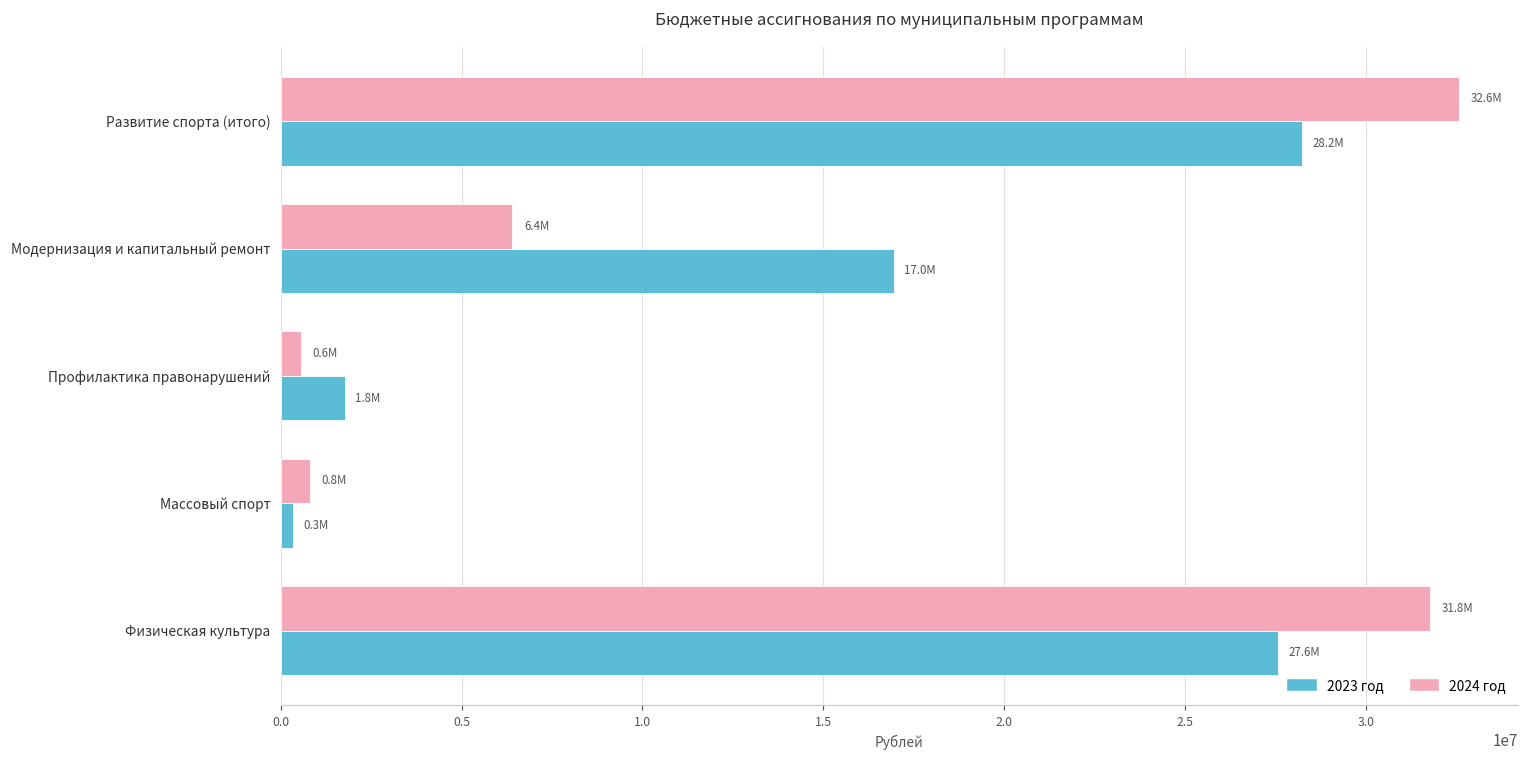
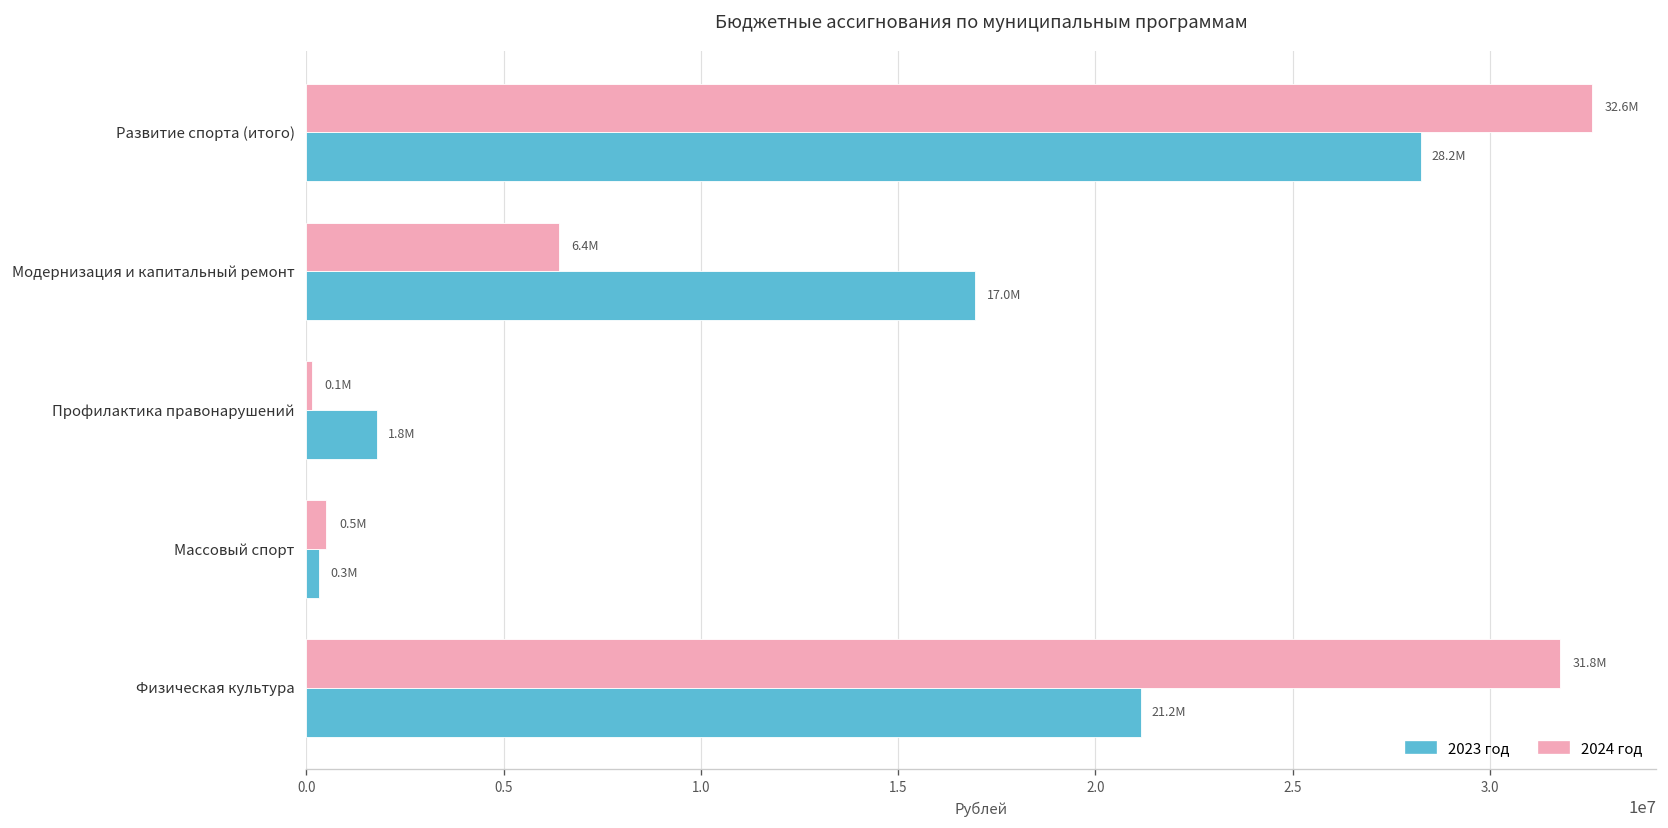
  {
    "2023 год": {
      "Развитие спорта (итого)": "28.2M",
      "Модернизация и капитальный ремонт": "17.0M",
      "Профилактика правонарушений": "1.8M",
      "Массовый спорт": "0.3M",
-     "Физическая культура": "27.6M"
+     "Физическая культура": "21.2M"
    },
    "2024 год": {
      "Развитие спорта (итого)": "32.6M",
      "Модернизация и капитальный ремонт": "6.4M",
-     "Профилактика правонарушений": "0.6M",
-     "Массовый спорт": "0.8M",
+     "Профилактика правонарушений": "0.1M",
+     "Массовый спорт": "0.5M",
      "Физическая культура": "31.8M"
    }
  }
